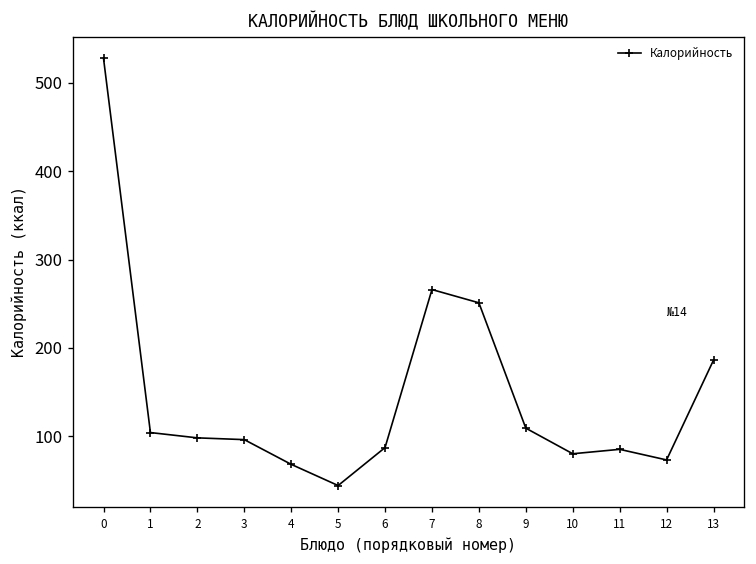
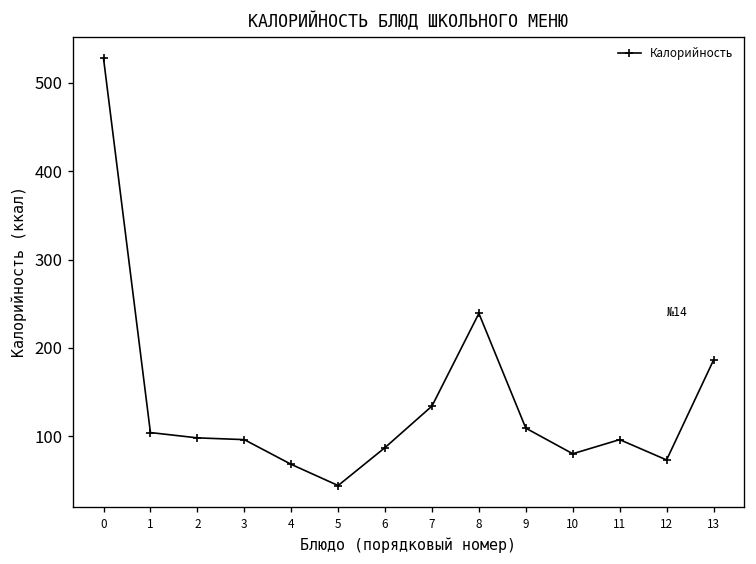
  {
    "0": 530,
    "1": 100,
    "2": 100,
    "3": 100,
    "4": 70,
    "5": 40,
    "6": 90,
-   "7": 270,
-   "8": 250,
+   "7": 130,
+   "8": 240,
    "9": 110,
    "10": 80,
-   "11": 90,
+   "11": 100,
    "12": 70,
    "13": 190
  }
